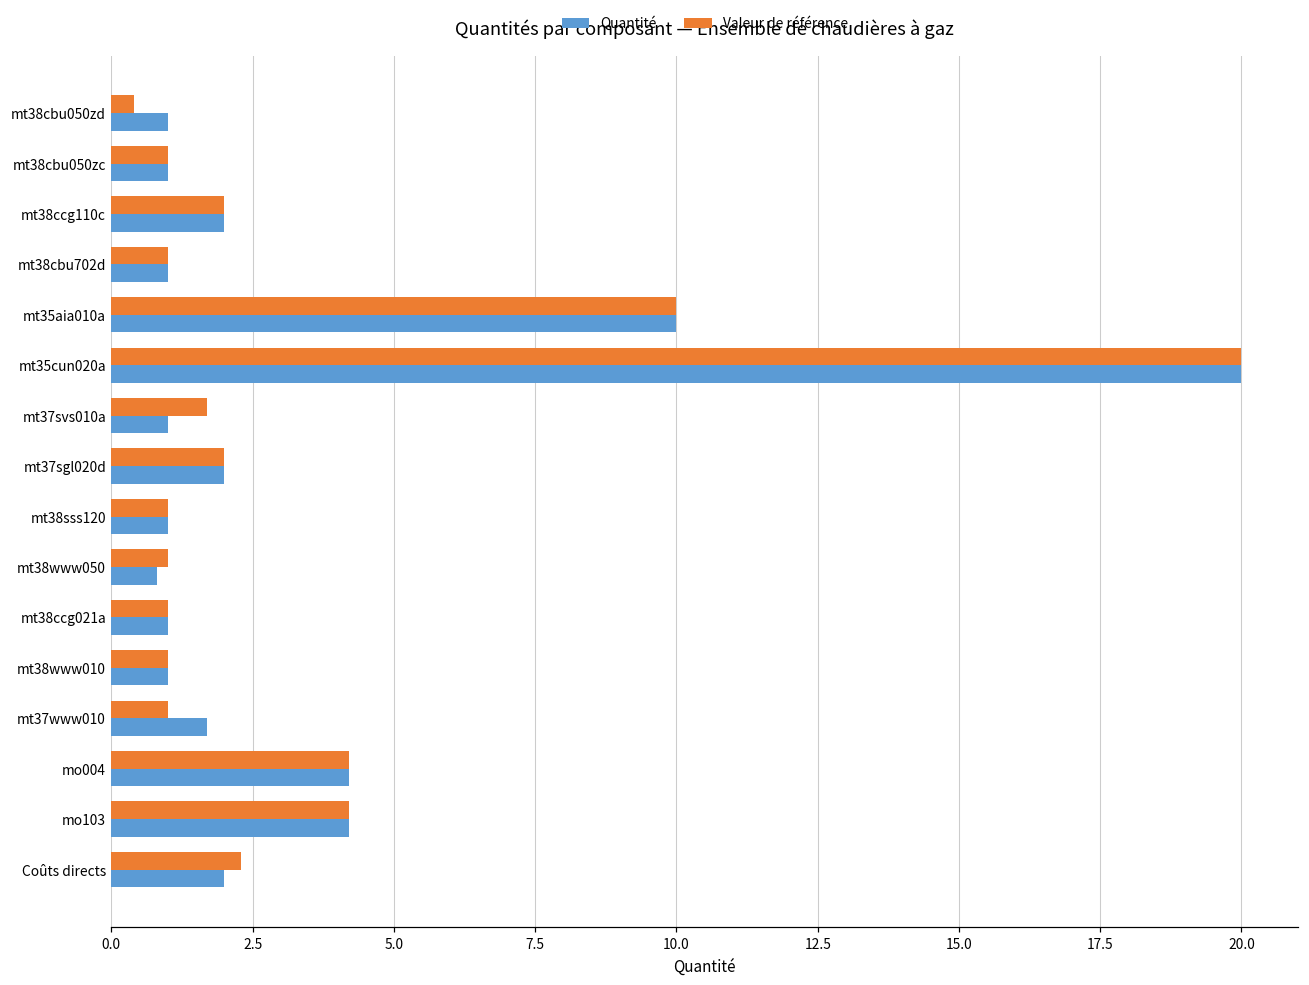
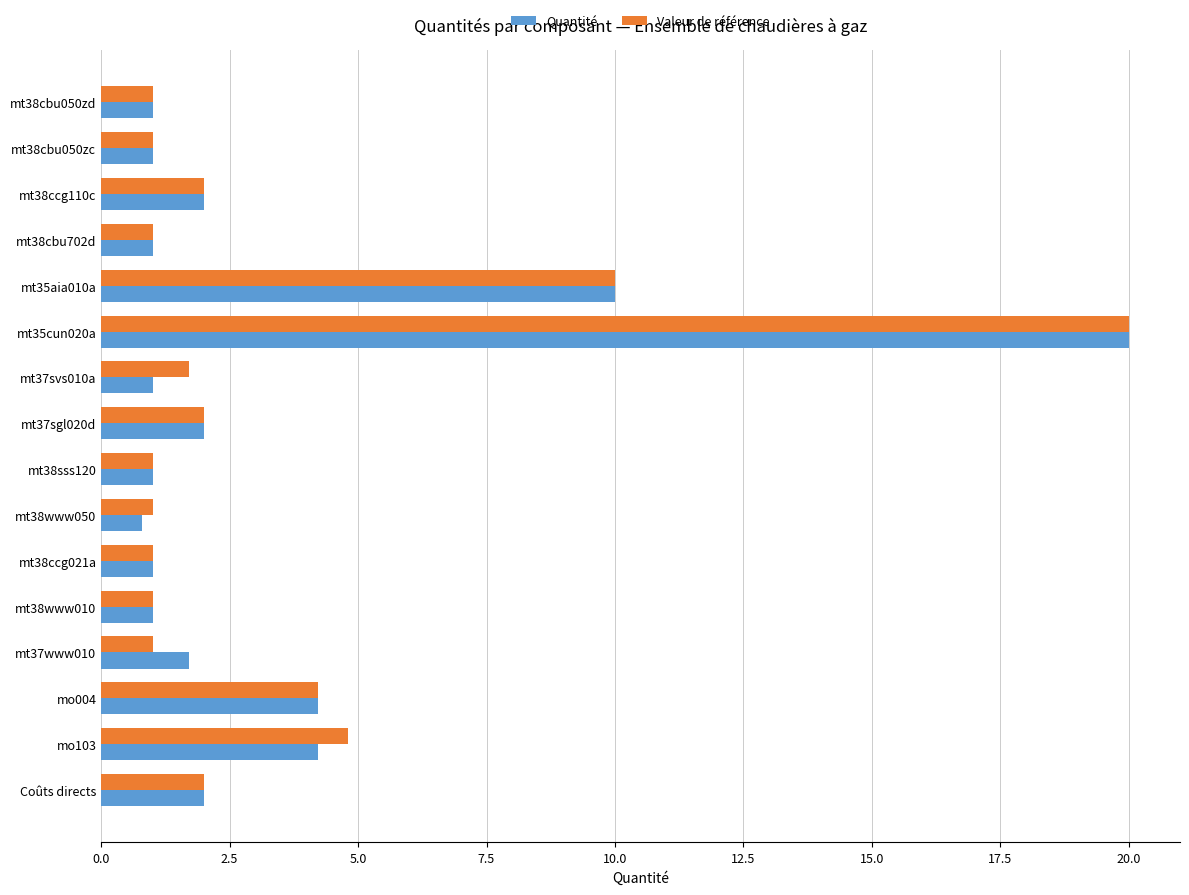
  {
    "Quantité": {
      "mt38cbu050zd": 1.0,
      "mt38cbu050zc": 1.0,
      "mt38ccg110c": 2.0,
      "mt38cbu702d": 1.0,
      "mt35aia010a": 10.0,
      "mt35cun020a": 20.0,
      "mt37svs010a": 1.0,
      "mt37sgl020d": 2.0,
      "mt38sss120": 1.0,
      "mt38www050": 0.8,
      "mt38ccg021a": 1.0,
      "mt38www010": 1.0,
      "mt37www010": 1.7,
      "mo004": 4.2,
      "mo103": 4.2,
      "Coûts directs": 2.0
    },
    "Valeur de référence": {
-     "mt38cbu050zd": 0.4,
+     "mt38cbu050zd": 1.0,
      "mt38cbu050zc": 1.0,
      "mt38ccg110c": 2.0,
      "mt38cbu702d": 1.0,
      "mt35aia010a": 10.0,
      "mt35cun020a": 20.0,
      "mt37svs010a": 1.7,
      "mt37sgl020d": 2.0,
      "mt38sss120": 1.0,
      "mt38www050": 1.0,
      "mt38ccg021a": 1.0,
      "mt38www010": 1.0,
      "mt37www010": 1.0,
      "mo004": 4.2,
-     "mo103": 4.2,
-     "Coûts directs": 2.3
+     "mo103": 4.8,
+     "Coûts directs": 2.0
    }
  }
